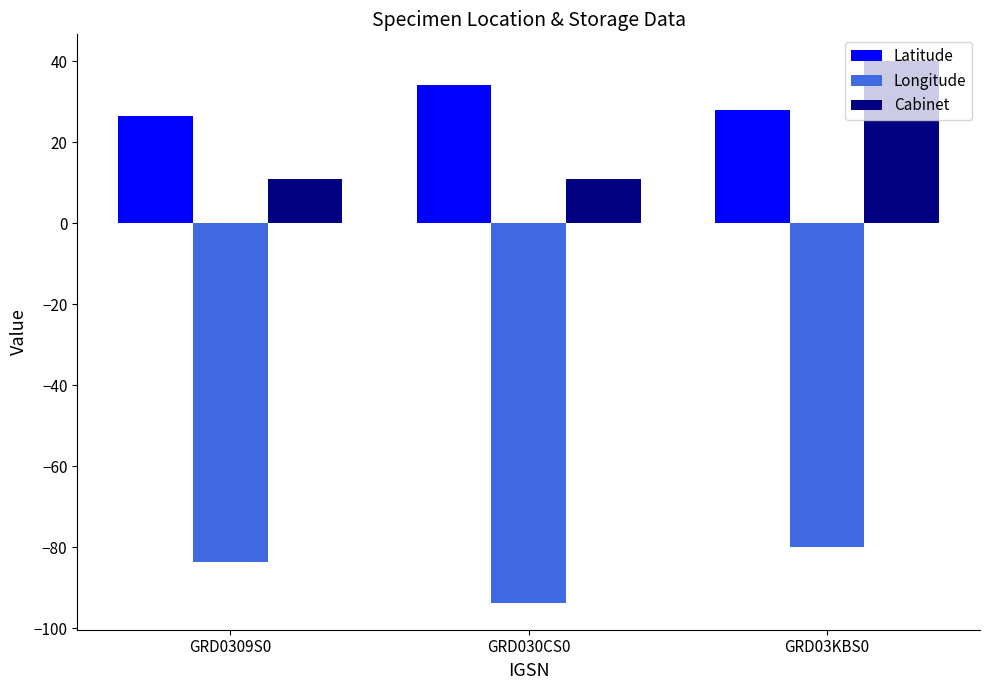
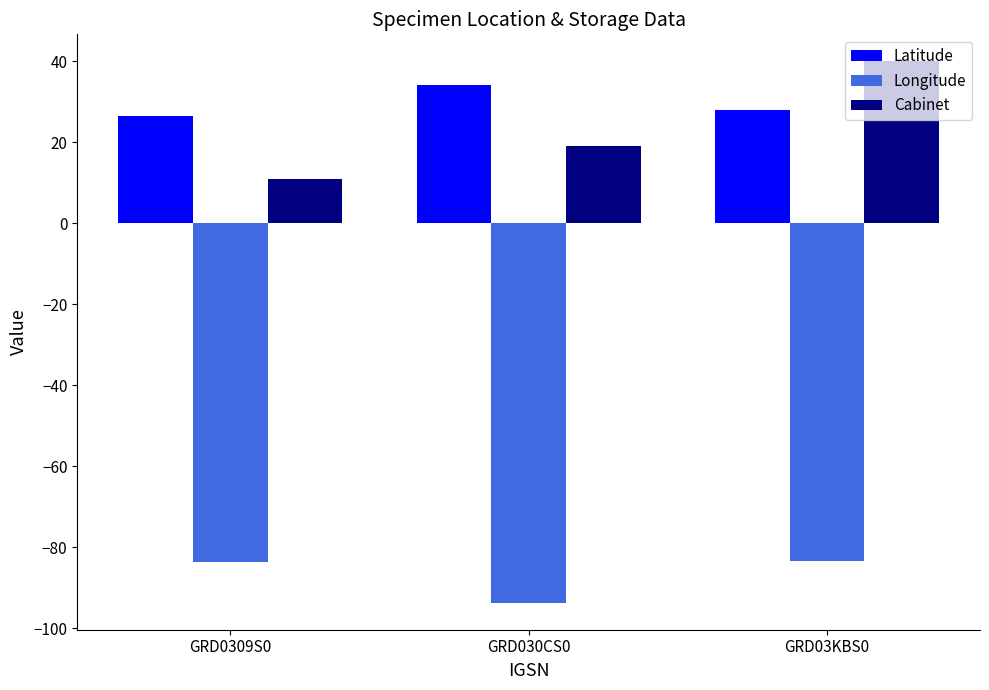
  {
    "Latitude": {
      "GRD0309S0": 26,
      "GRD030CS0": 34,
      "GRD03KBS0": 28
    },
    "Longitude": {
      "GRD0309S0": -84,
      "GRD030CS0": -94,
-     "GRD03KBS0": -80
+     "GRD03KBS0": -84
    },
    "Cabinet": {
      "GRD0309S0": 11,
-     "GRD030CS0": 11
+     "GRD030CS0": 19
    }
  }
